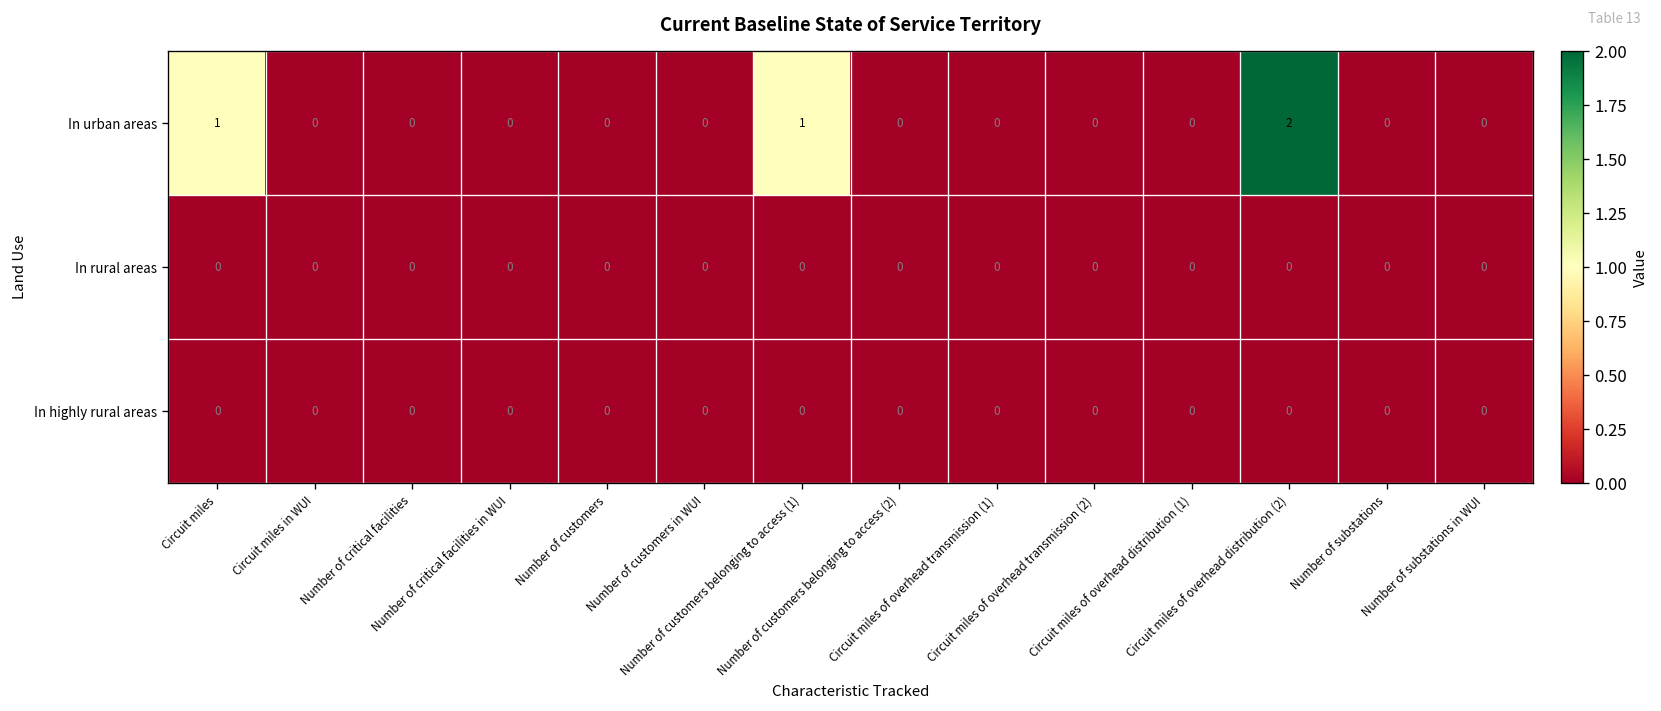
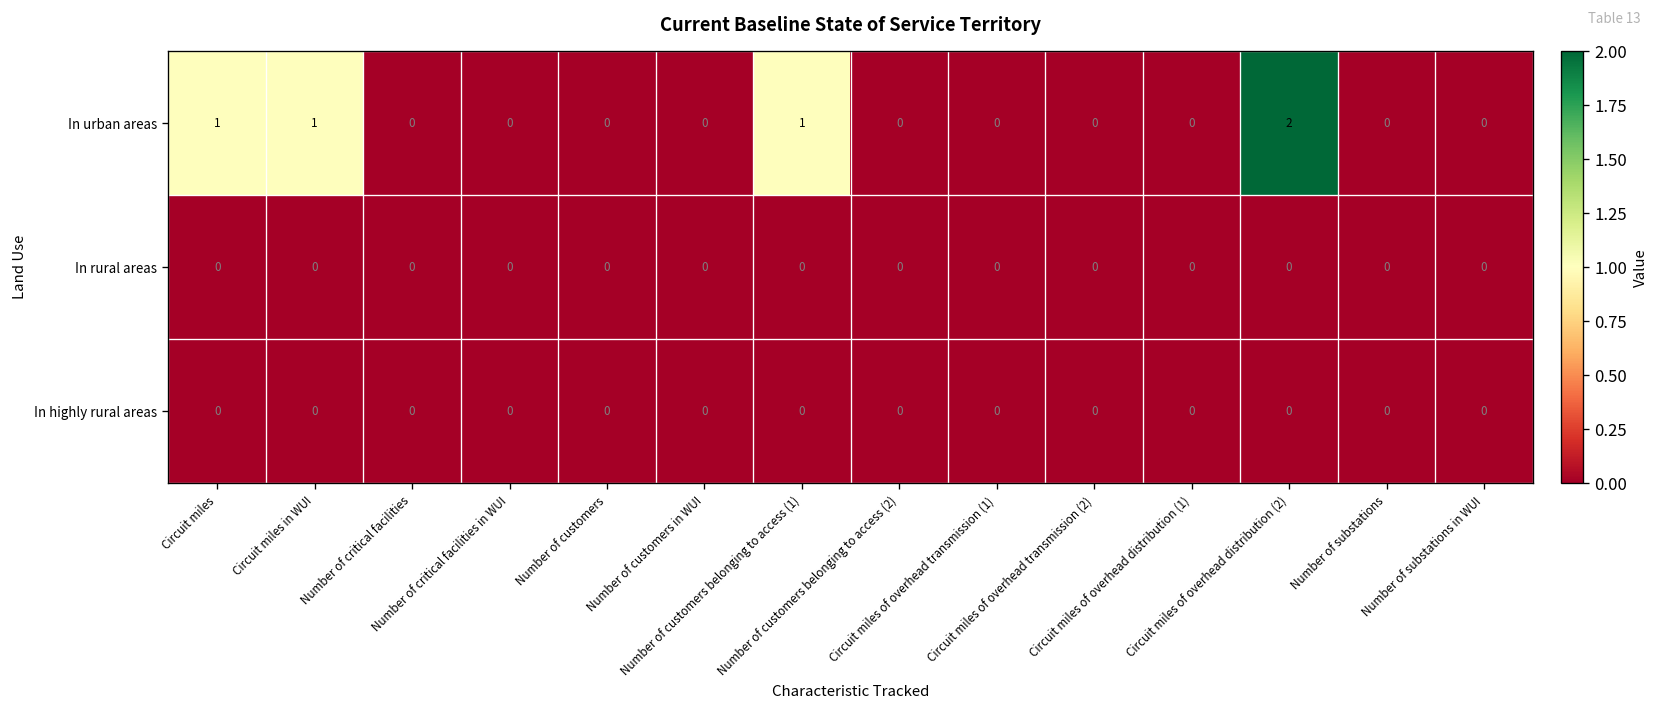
  {
    "In urban areas": {
      "Circuit miles": 1,
-     "Circuit miles in WUI": 0,
+     "Circuit miles in WUI": 1,
      "Number of critical facilities": 0,
      "Number of critical facilities in WUI": 0,
      "Number of customers": 0,
      "Number of customers in WUI": 0,
      "Number of customers belonging to access (1)": 1,
      "Number of customers belonging to access (2)": 0,
      "Circuit miles of overhead transmission (1)": 0,
      "Circuit miles of overhead transmission (2)": 0,
      "Circuit miles of overhead distribution (1)": 0,
      "Circuit miles of overhead distribution (2)": 2,
      "Number of substations": 0,
      "Number of substations in WUI": 0
    },
    "In rural areas": {
      "Circuit miles": 0,
      "Circuit miles in WUI": 0,
      "Number of critical facilities": 0,
      "Number of critical facilities in WUI": 0,
      "Number of customers": 0,
      "Number of customers in WUI": 0,
      "Number of customers belonging to access (1)": 0,
      "Number of customers belonging to access (2)": 0,
      "Circuit miles of overhead transmission (1)": 0,
      "Circuit miles of overhead transmission (2)": 0,
      "Circuit miles of overhead distribution (1)": 0,
      "Circuit miles of overhead distribution (2)": 0,
      "Number of substations": 0,
      "Number of substations in WUI": 0
    },
    "In highly rural areas": {
      "Circuit miles": 0,
      "Circuit miles in WUI": 0,
      "Number of critical facilities": 0,
      "Number of critical facilities in WUI": 0,
      "Number of customers": 0,
      "Number of customers in WUI": 0,
      "Number of customers belonging to access (1)": 0,
      "Number of customers belonging to access (2)": 0,
      "Circuit miles of overhead transmission (1)": 0,
      "Circuit miles of overhead transmission (2)": 0,
      "Circuit miles of overhead distribution (1)": 0,
      "Circuit miles of overhead distribution (2)": 0,
      "Number of substations": 0,
      "Number of substations in WUI": 0
    }
  }
